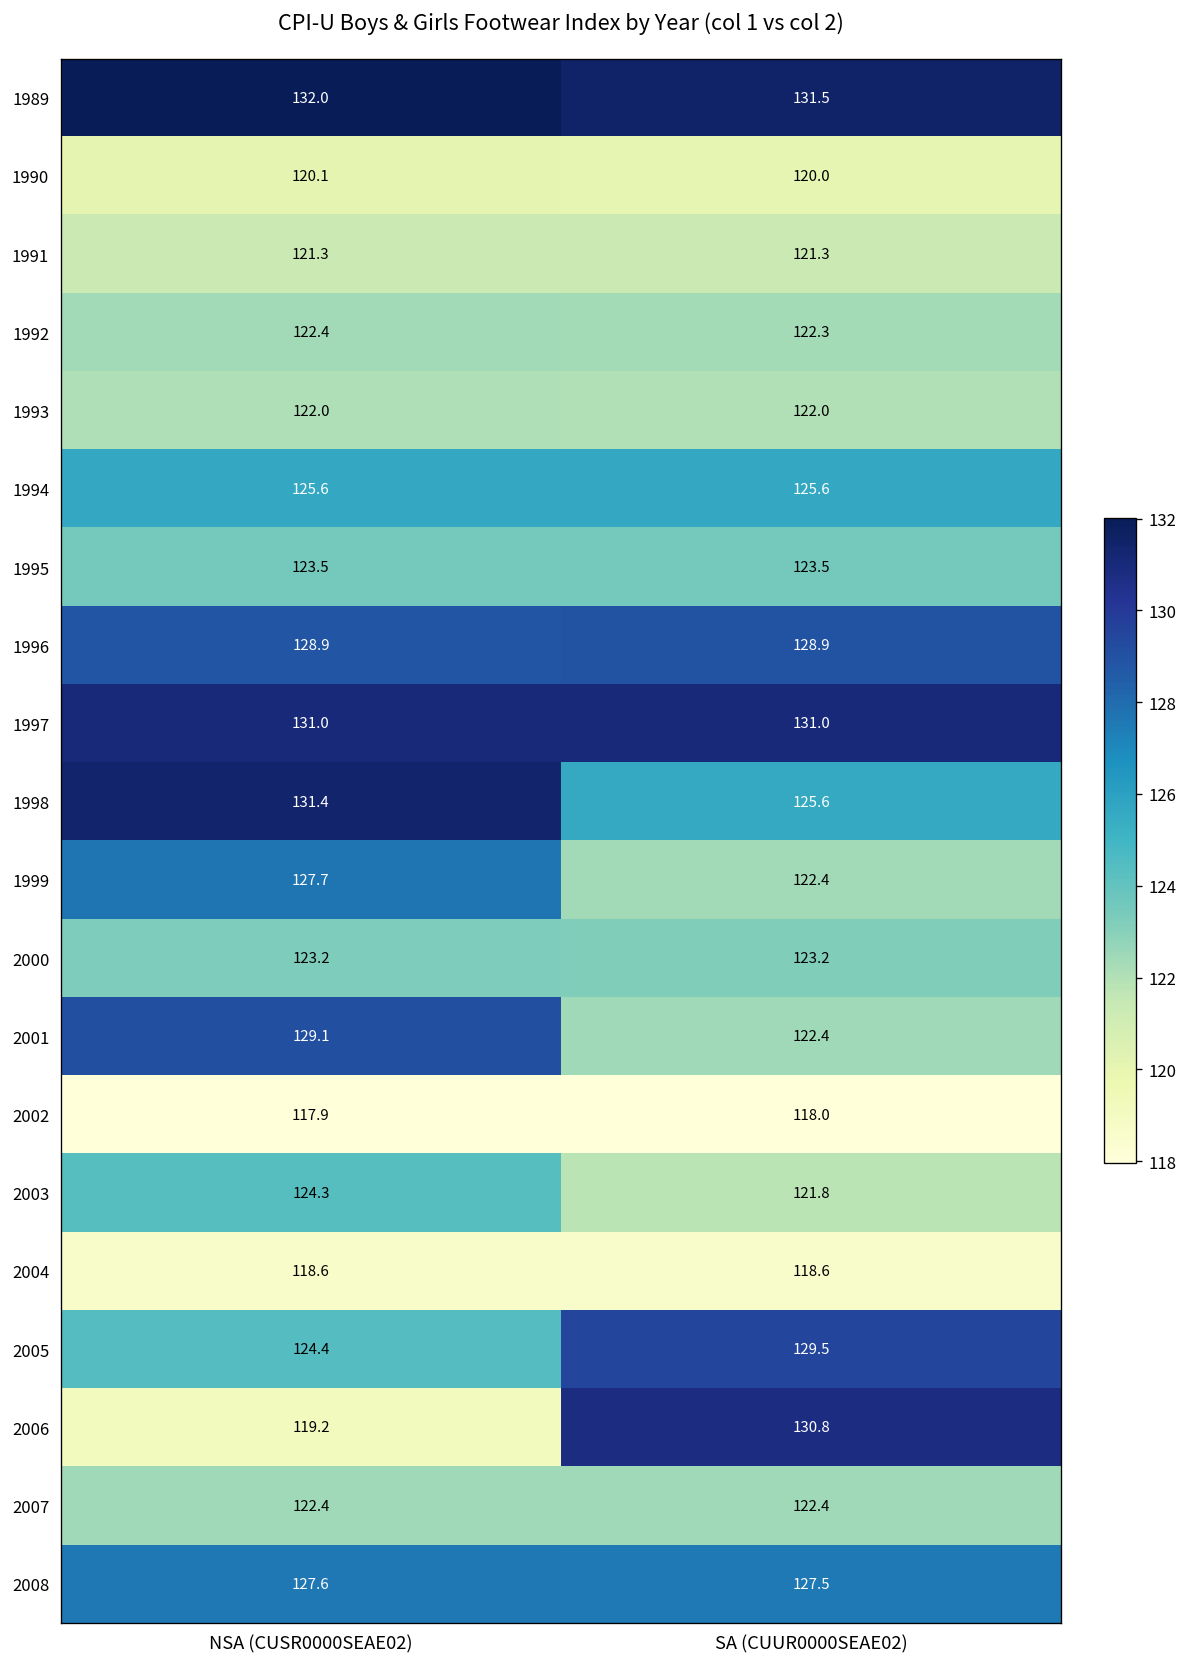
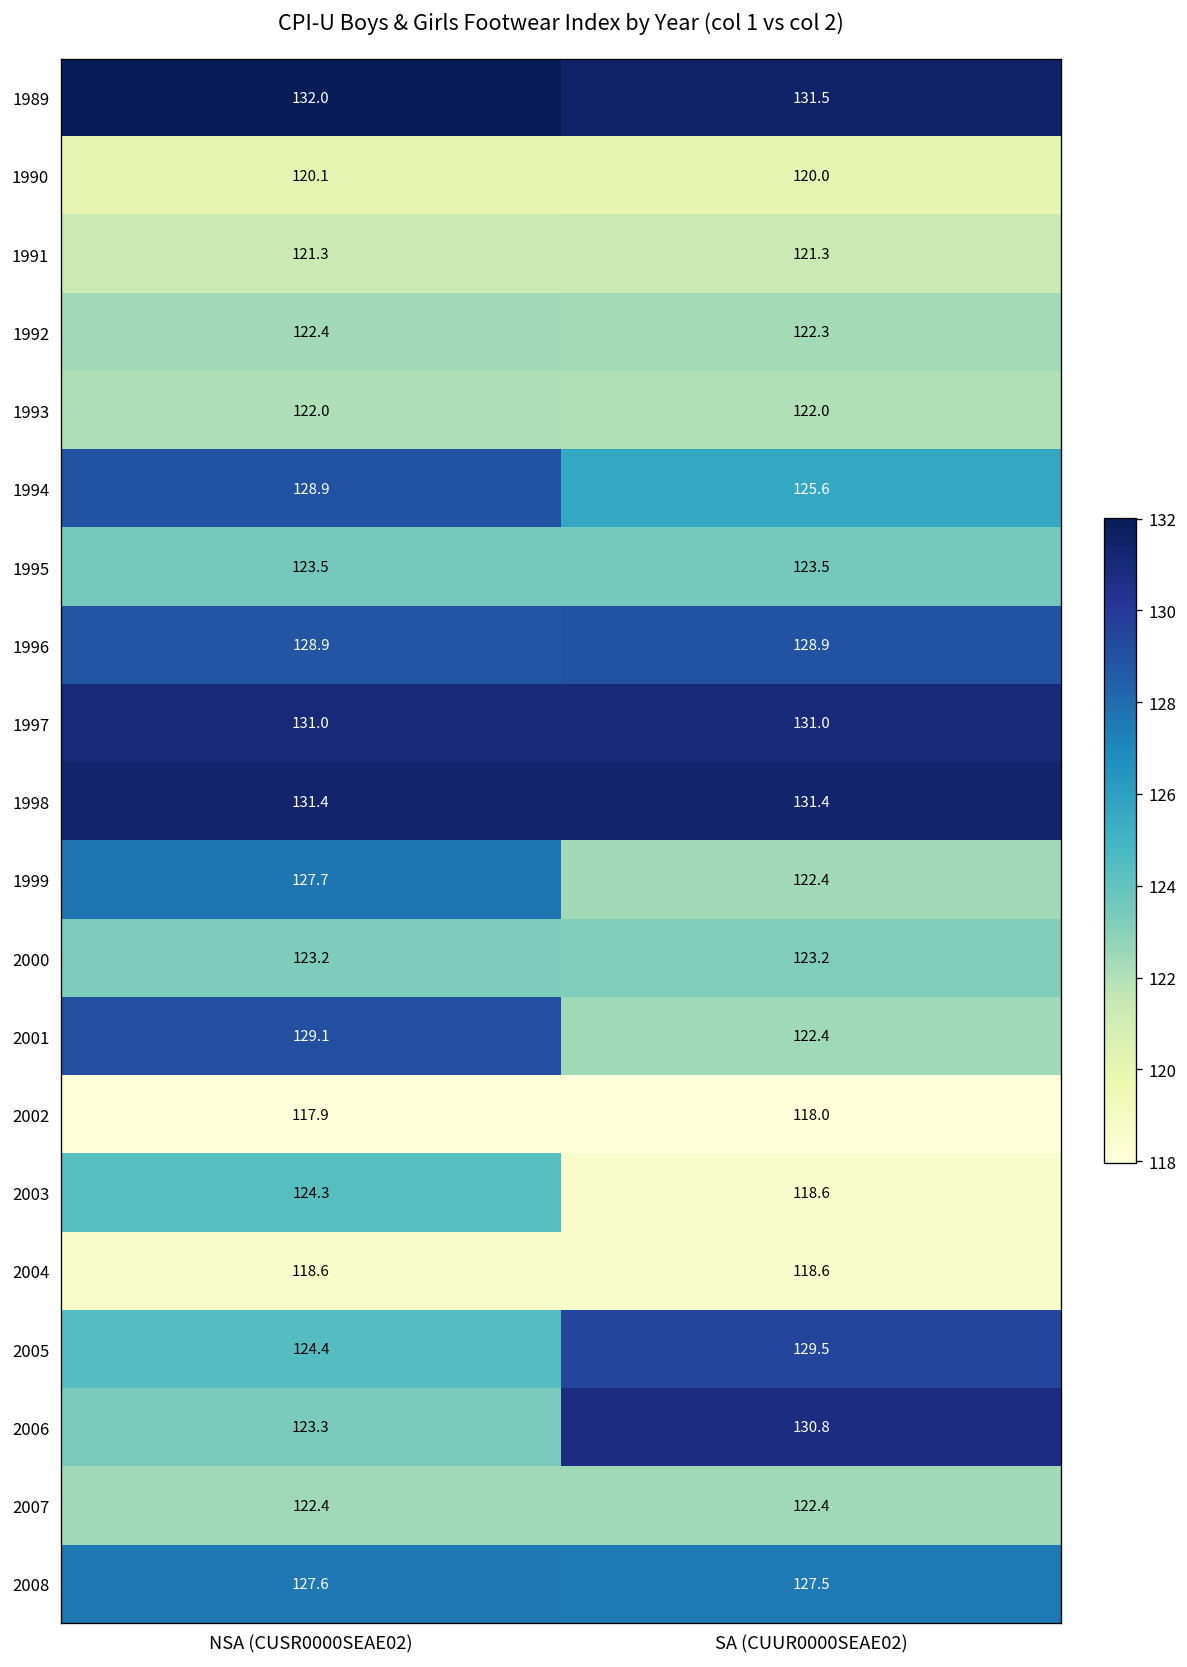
  {
    "1989": {
      "NSA (CUSR0000SEAE02)": 132.0,
      "SA (CUUR0000SEAE02)": 131.5
    },
    "1990": {
      "NSA (CUSR0000SEAE02)": 120.1,
      "SA (CUUR0000SEAE02)": 120.0
    },
    "1991": {
      "NSA (CUSR0000SEAE02)": 121.3,
      "SA (CUUR0000SEAE02)": 121.3
    },
    "1992": {
      "NSA (CUSR0000SEAE02)": 122.4,
      "SA (CUUR0000SEAE02)": 122.3
    },
    "1993": {
      "NSA (CUSR0000SEAE02)": 122.0,
      "SA (CUUR0000SEAE02)": 122.0
    },
    "1994": {
-     "NSA (CUSR0000SEAE02)": 125.6,
+     "NSA (CUSR0000SEAE02)": 128.9,
      "SA (CUUR0000SEAE02)": 125.6
    },
    "1995": {
      "NSA (CUSR0000SEAE02)": 123.5,
      "SA (CUUR0000SEAE02)": 123.5
    },
    "1996": {
      "NSA (CUSR0000SEAE02)": 128.9,
      "SA (CUUR0000SEAE02)": 128.9
    },
    "1997": {
      "NSA (CUSR0000SEAE02)": 131.0,
      "SA (CUUR0000SEAE02)": 131.0
    },
    "1998": {
      "NSA (CUSR0000SEAE02)": 131.4,
-     "SA (CUUR0000SEAE02)": 125.6
+     "SA (CUUR0000SEAE02)": 131.4
    },
    "1999": {
      "NSA (CUSR0000SEAE02)": 127.7,
      "SA (CUUR0000SEAE02)": 122.4
    },
    "2000": {
      "NSA (CUSR0000SEAE02)": 123.2,
      "SA (CUUR0000SEAE02)": 123.2
    },
    "2001": {
      "NSA (CUSR0000SEAE02)": 129.1,
      "SA (CUUR0000SEAE02)": 122.4
    },
    "2002": {
      "NSA (CUSR0000SEAE02)": 117.9,
      "SA (CUUR0000SEAE02)": 118.0
    },
    "2003": {
      "NSA (CUSR0000SEAE02)": 124.3,
-     "SA (CUUR0000SEAE02)": 121.8
+     "SA (CUUR0000SEAE02)": 118.6
    },
    "2004": {
      "NSA (CUSR0000SEAE02)": 118.6,
      "SA (CUUR0000SEAE02)": 118.6
    },
    "2005": {
      "NSA (CUSR0000SEAE02)": 124.4,
      "SA (CUUR0000SEAE02)": 129.5
    },
    "2006": {
-     "NSA (CUSR0000SEAE02)": 119.2,
+     "NSA (CUSR0000SEAE02)": 123.3,
      "SA (CUUR0000SEAE02)": 130.8
    },
    "2007": {
      "NSA (CUSR0000SEAE02)": 122.4,
      "SA (CUUR0000SEAE02)": 122.4
    },
    "2008": {
      "NSA (CUSR0000SEAE02)": 127.6,
      "SA (CUUR0000SEAE02)": 127.5
    }
  }
